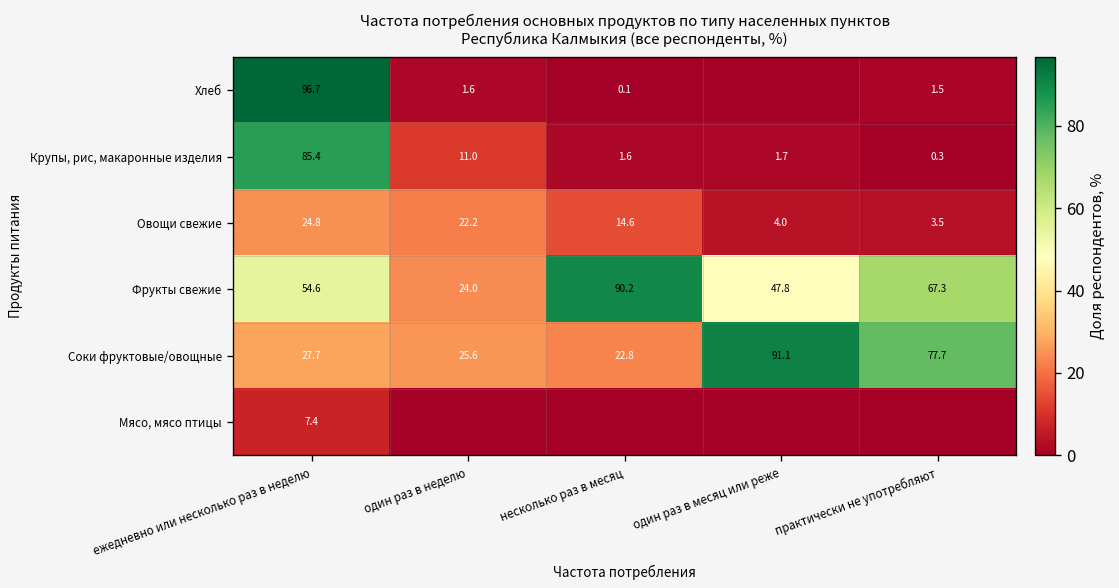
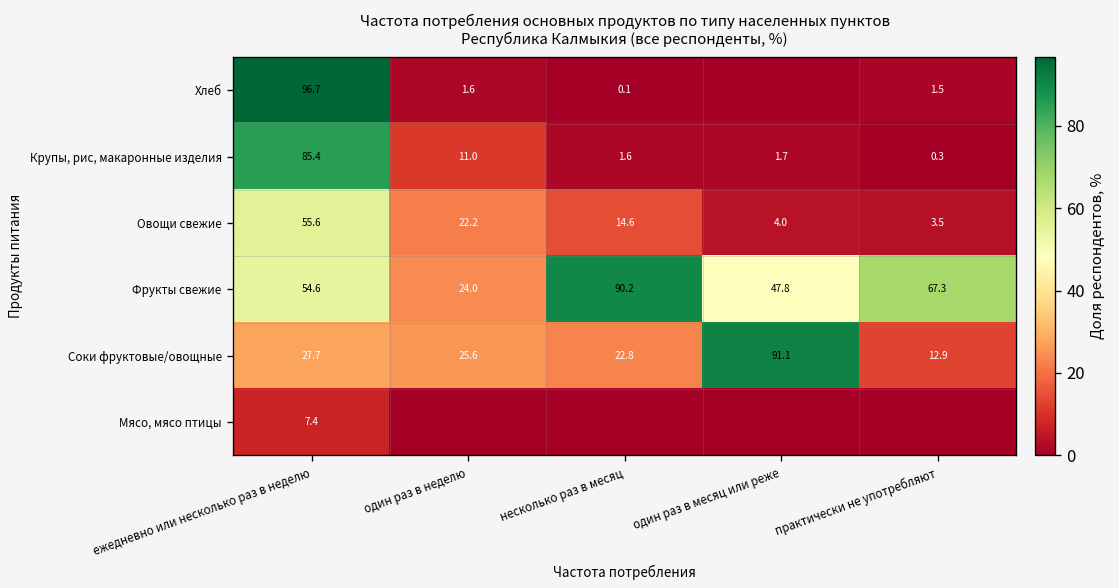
  {
    "Хлеб": {
      "ежедневно или несколько раз в неделю": 96.7,
      "один раз в неделю": 1.6,
      "несколько раз в месяц": 0.1,
      "практически не употребляют": 1.5
    },
    "Крупы, рис, макаронные изделия": {
      "ежедневно или несколько раз в неделю": 85.4,
      "один раз в неделю": 11.0,
      "несколько раз в месяц": 1.6,
      "один раз в месяц или реже": 1.7,
      "практически не употребляют": 0.3
    },
    "Овощи свежие": {
-     "ежедневно или несколько раз в неделю": 24.8,
+     "ежедневно или несколько раз в неделю": 55.6,
      "один раз в неделю": 22.2,
      "несколько раз в месяц": 14.6,
      "один раз в месяц или реже": 4.0,
      "практически не употребляют": 3.5
    },
    "Фрукты свежие": {
      "ежедневно или несколько раз в неделю": 54.6,
      "один раз в неделю": 24.0,
      "несколько раз в месяц": 90.2,
      "один раз в месяц или реже": 47.8,
      "практически не употребляют": 67.3
    },
    "Соки фруктовые/овощные": {
      "ежедневно или несколько раз в неделю": 27.7,
      "один раз в неделю": 25.6,
      "несколько раз в месяц": 22.8,
      "один раз в месяц или реже": 91.1,
-     "практически не употребляют": 77.7
+     "практически не употребляют": 12.9
    },
    "Мясо, мясо птицы": {
      "ежедневно или несколько раз в неделю": 7.4
    }
  }
